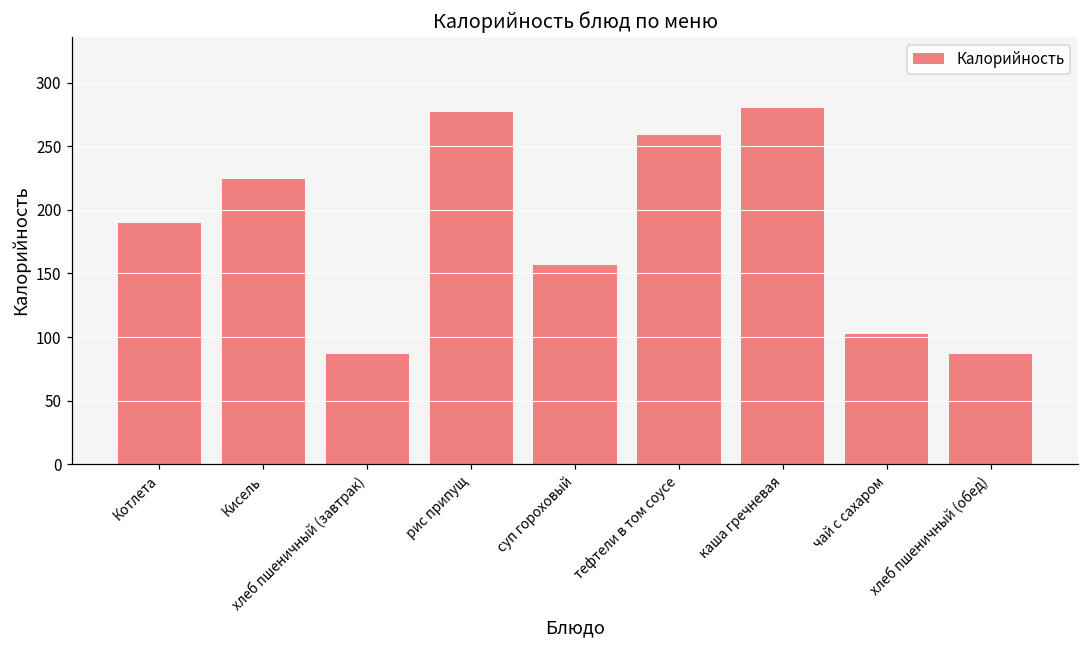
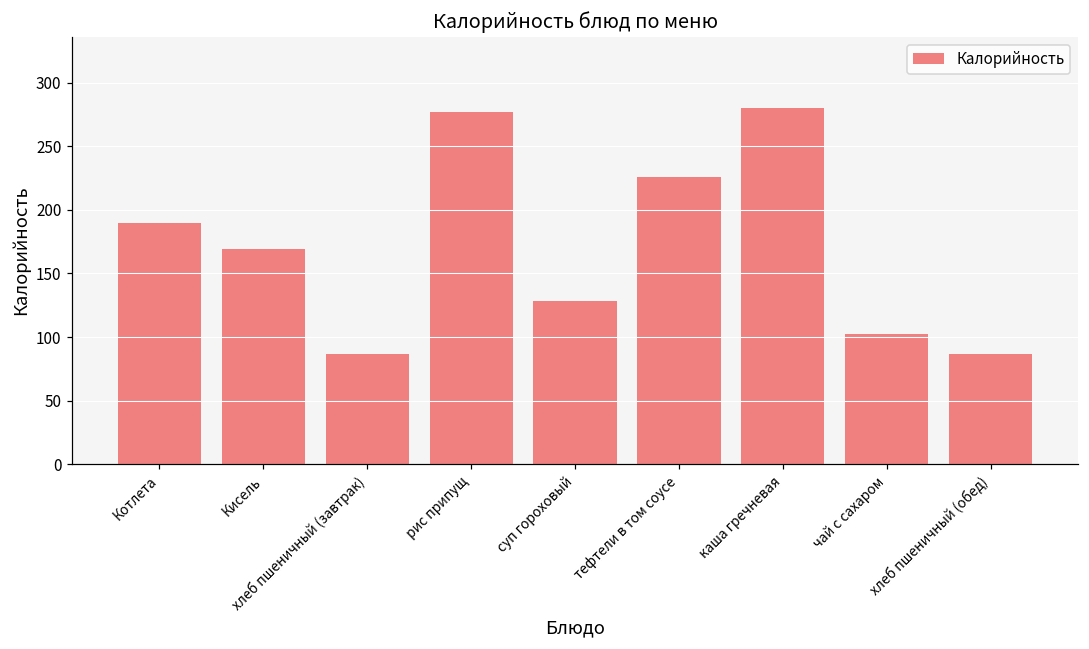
  {
    "Котлета": 190,
-   "Кисель": 224,
+   "Кисель": 169,
    "хлеб пшеничный (завтрак)": 87,
    "рис припущ": 277,
-   "суп гороховый": 157,
-   "тефтели в том соусе": 259,
+   "суп гороховый": 128,
+   "тефтели в том соусе": 226,
    "каша гречневая": 280,
    "чай с сахаром": 102,
    "хлеб пшеничный (обед)": 87
  }
